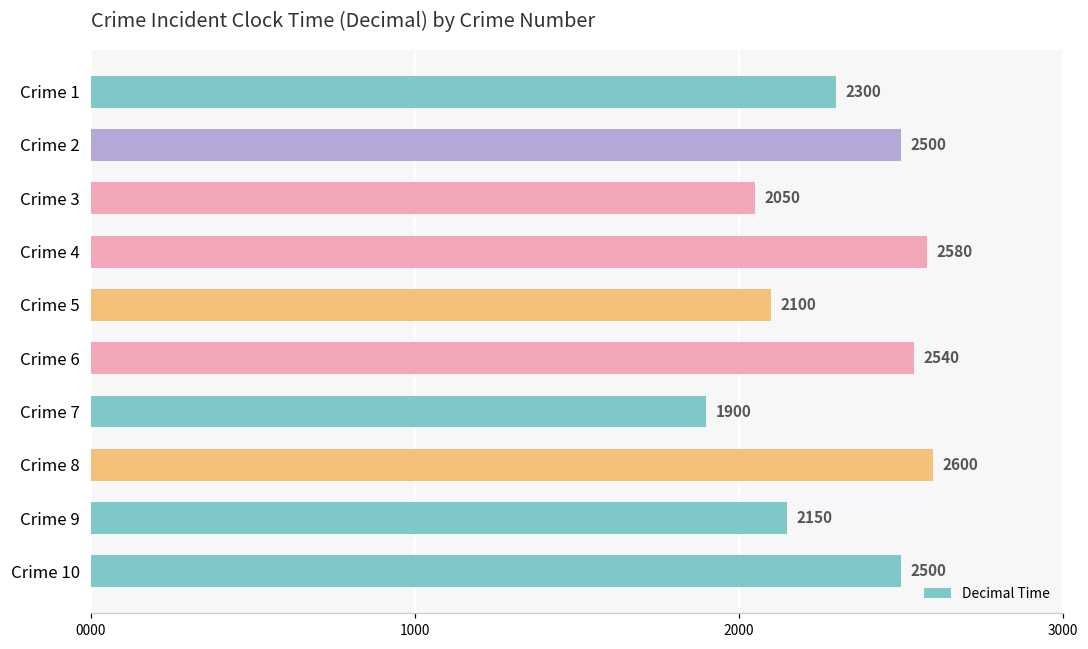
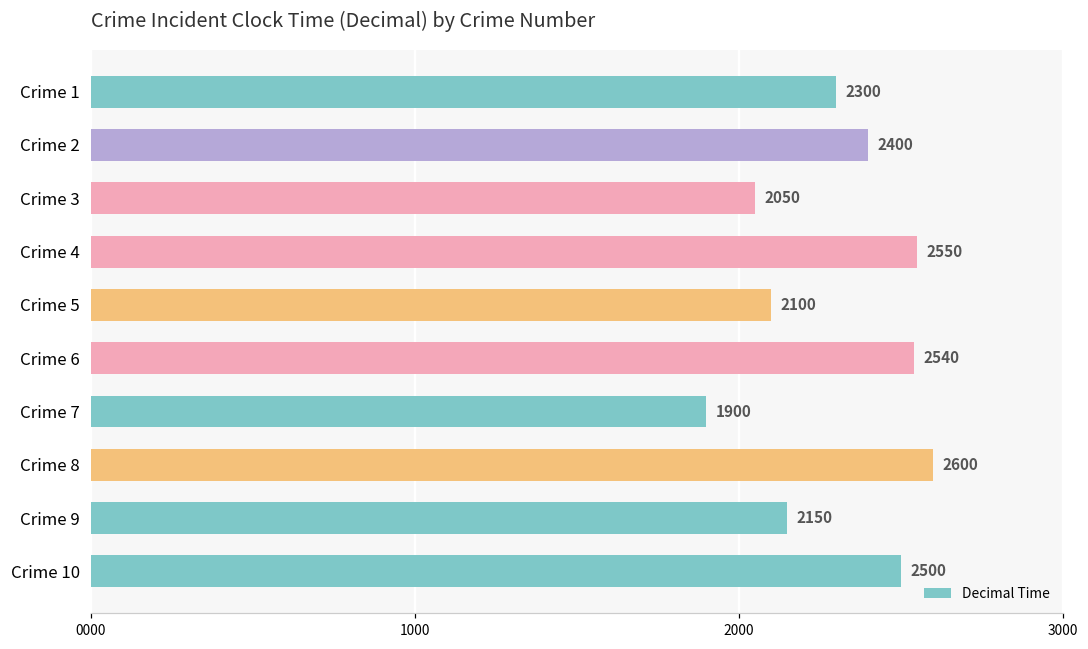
  {
-   "Crime 2": 2500,
-   "Crime 4": 2580
+   "Crime 2": 2400,
+   "Crime 4": 2550
  }
